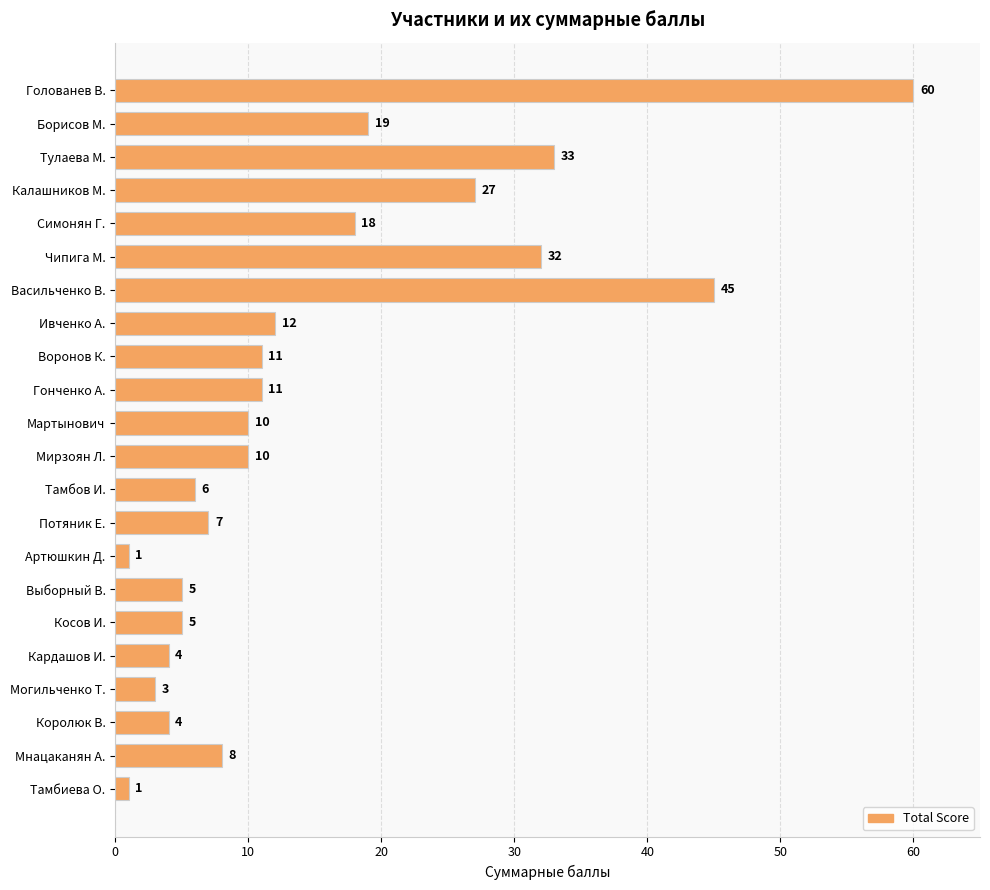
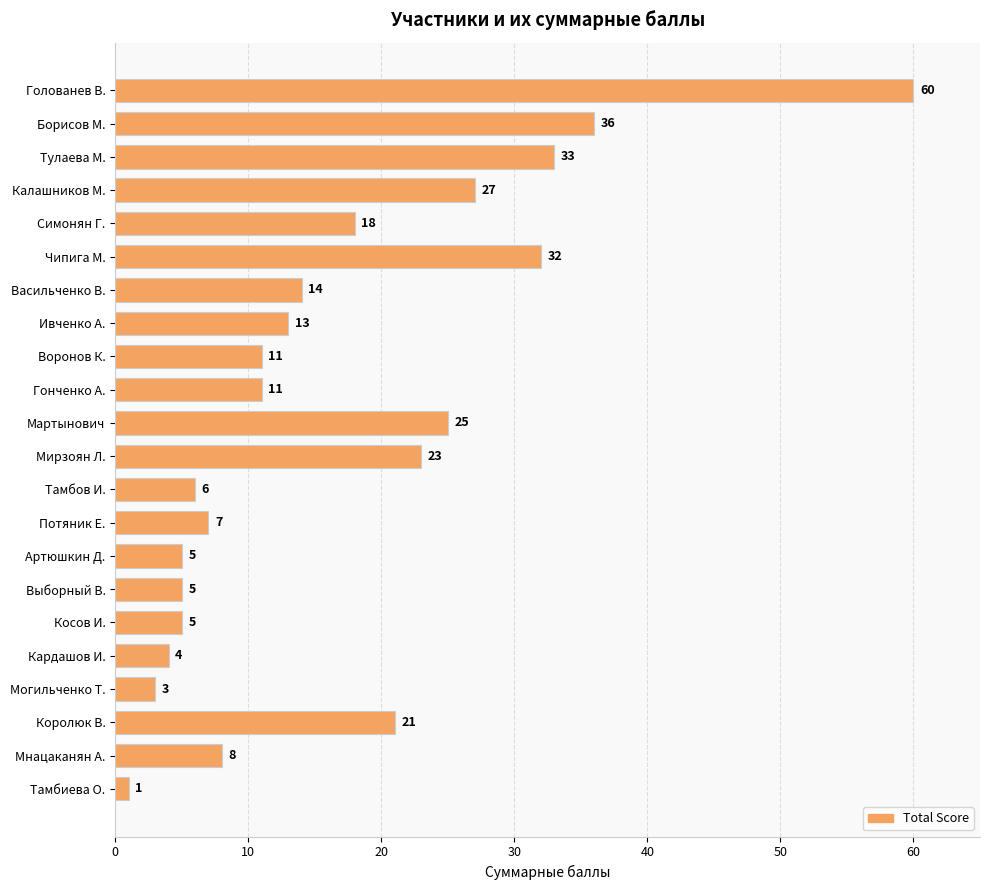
  {
    "Голованев В.": 60,
-   "Борисов М.": 19,
+   "Борисов М.": 36,
    "Тулаева М.": 33,
    "Калашников М.": 27,
    "Симонян Г.": 18,
    "Чипига М.": 32,
-   "Васильченко В.": 45,
-   "Ивченко А.": 12,
+   "Васильченко В.": 14,
+   "Ивченко А.": 13,
    "Воронов К.": 11,
    "Гонченко А.": 11,
-   "Мартынович": 10,
-   "Мирзоян Л.": 10,
+   "Мартынович": 25,
+   "Мирзоян Л.": 23,
    "Тамбов И.": 6,
    "Потяник Е.": 7,
-   "Артюшкин Д.": 1,
+   "Артюшкин Д.": 5,
    "Выборный В.": 5,
    "Косов И.": 5,
    "Кардашов И.": 4,
    "Могильченко Т.": 3,
-   "Королюк В.": 4,
+   "Королюк В.": 21,
    "Мнацаканян А.": 8,
    "Тамбиева О.": 1
  }
